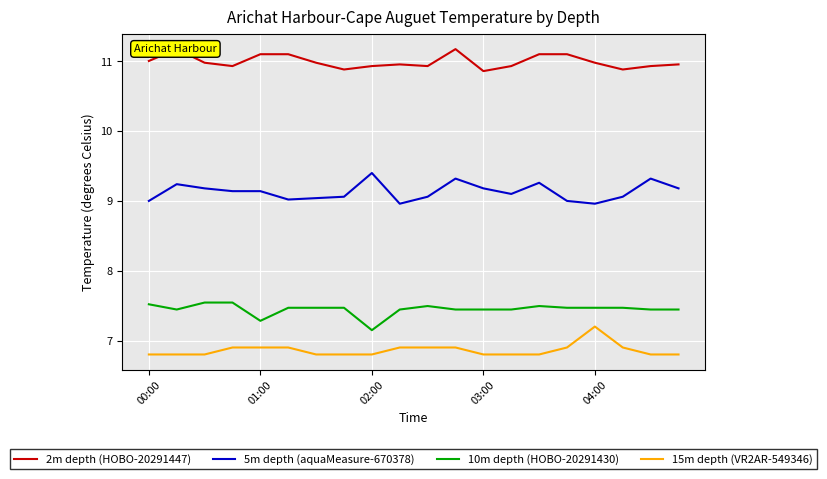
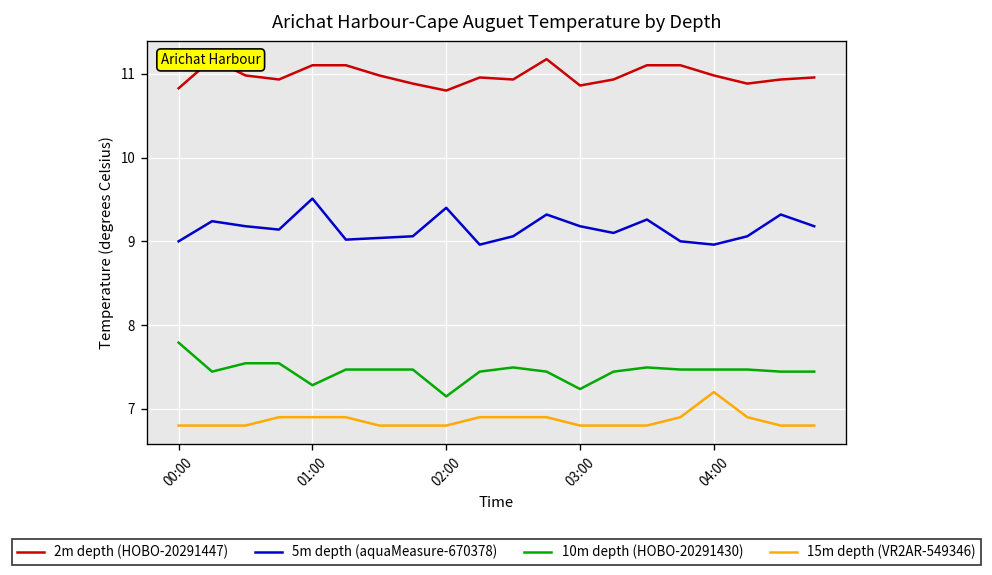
  {
    "2m depth (HOBO-20291447)": {
-     "00:00": 11.0,
+     "00:00": 10.8,
      "01:00": 11.1,
-     "02:00": 10.9,
+     "02:00": 10.8,
      "03:00": 10.9,
      "04:00": 11.0
    },
    "5m depth (aquaMeasure-670378)": {
      "00:00": 9.0,
-     "01:00": 9.1,
+     "01:00": 9.5,
      "02:00": 9.4,
      "03:00": 9.2,
      "04:00": 9.0
    },
    "10m depth (HOBO-20291430)": {
-     "00:00": 7.5,
+     "00:00": 7.8,
      "01:00": 7.3,
      "02:00": 7.1,
-     "03:00": 7.4,
+     "03:00": 7.2,
      "04:00": 7.5
    },
    "15m depth (VR2AR-549346)": {
      "00:00": 6.8,
      "01:00": 6.9,
      "02:00": 6.8,
      "03:00": 6.8,
      "04:00": 7.2
    }
  }
